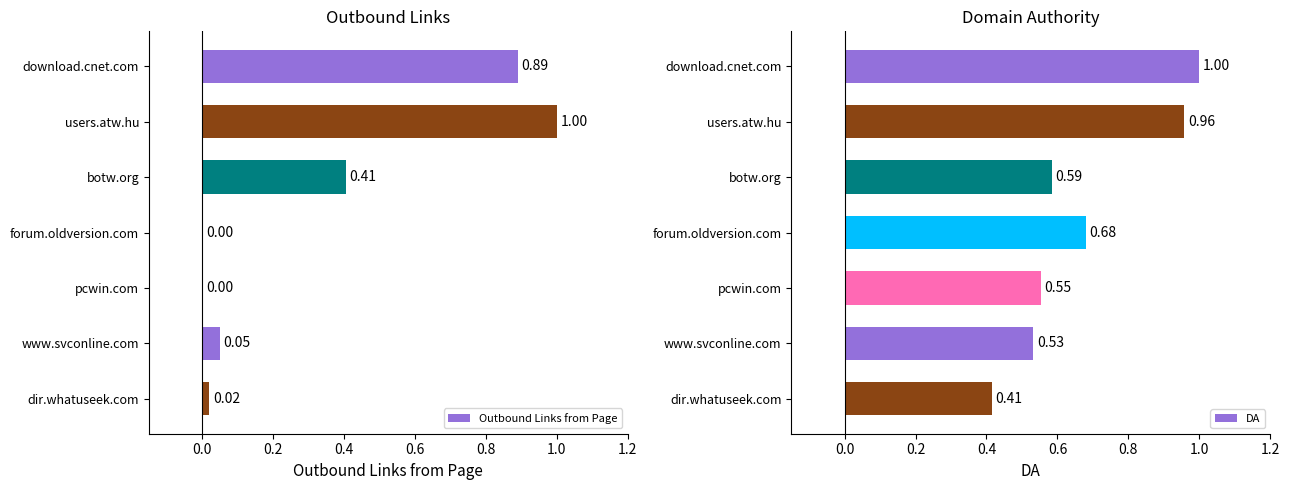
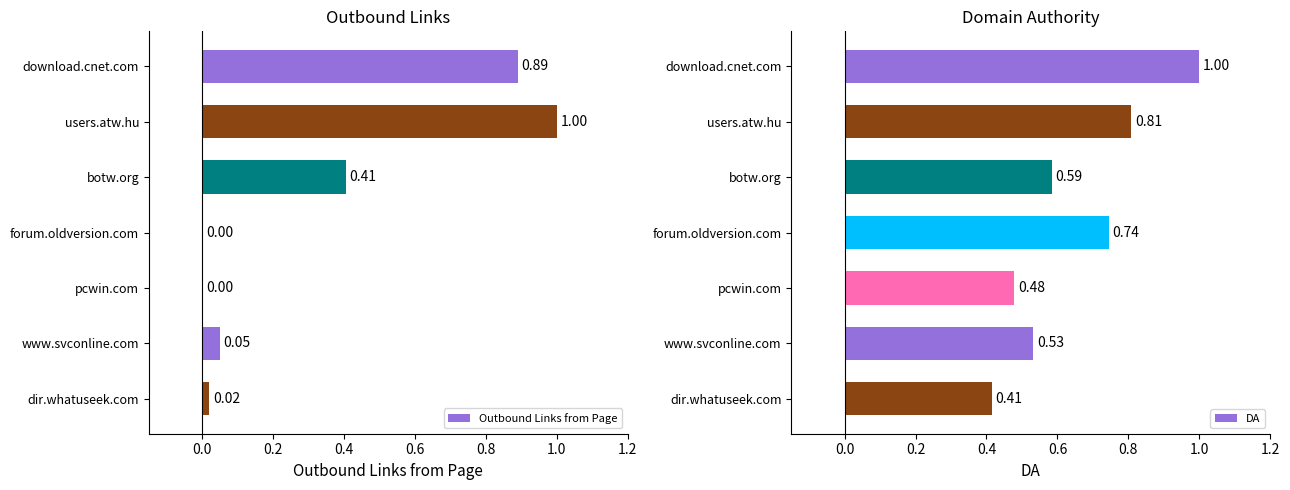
  {
    "Outbound Links": {
      "download.cnet.com": 0.89,
      "users.atw.hu": 1.00,
      "botw.org": 0.41,
      "forum.oldversion.com": 0.00,
      "pcwin.com": 0.00,
      "www.svconline.com": 0.05,
      "dir.whatuseek.com": 0.02
    },
    "Domain Authority": {
      "download.cnet.com": 1.00,
-     "users.atw.hu": 0.96,
+     "users.atw.hu": 0.81,
      "botw.org": 0.59,
-     "forum.oldversion.com": 0.68,
-     "pcwin.com": 0.55,
+     "forum.oldversion.com": 0.74,
+     "pcwin.com": 0.48,
      "www.svconline.com": 0.53,
      "dir.whatuseek.com": 0.41
    }
  }
